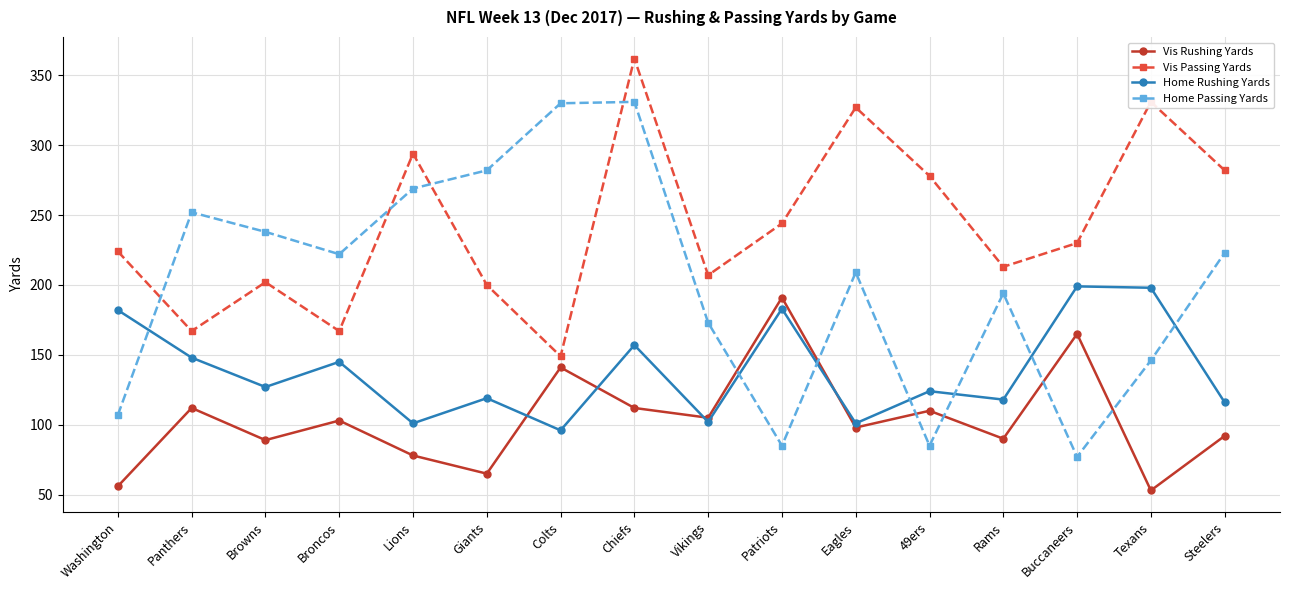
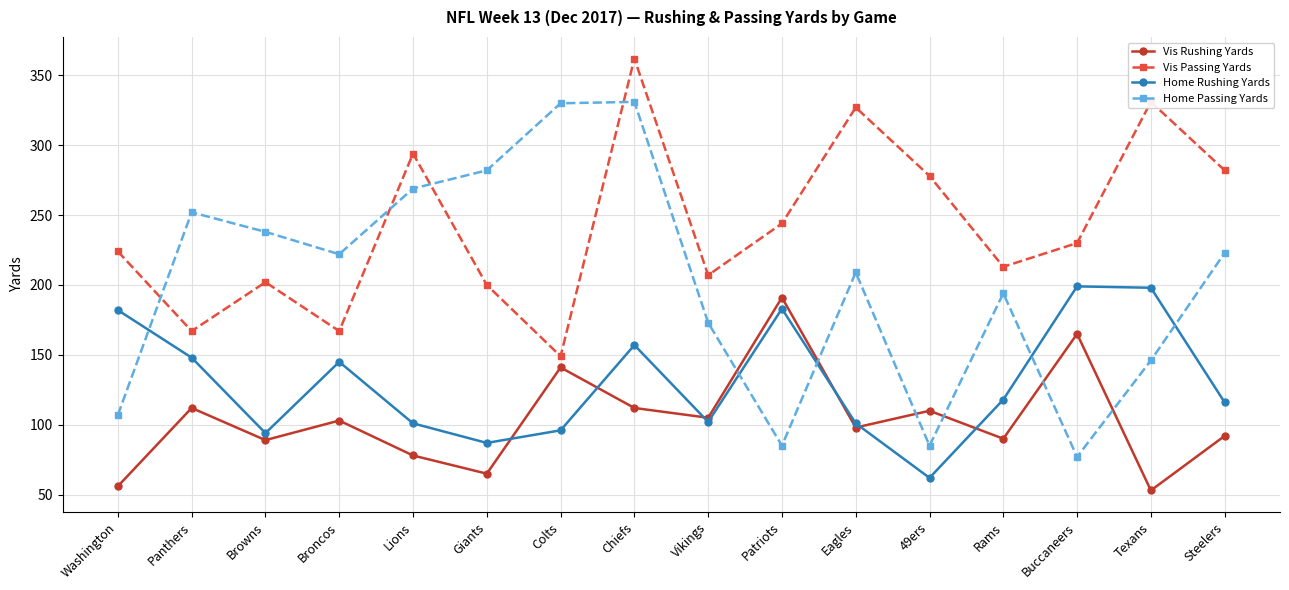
  {
    "Home Rushing Yards": {
      "Washington": 182,
      "Panthers": 148,
-     "Browns": 127,
+     "Browns": 94,
      "Broncos": 145,
      "Lions": 101,
-     "Giants": 119,
+     "Giants": 87,
      "Colts": 96,
      "Chiefs": 157,
      "Vikings": 102,
      "Patriots": 183,
      "Eagles": 101,
-     "49ers": 124,
+     "49ers": 62,
      "Rams": 118,
      "Buccaneers": 199,
      "Texans": 198,
      "Steelers": 116
    },
    "Home Passing Yards": {
      "Washington": 107,
      "Panthers": 252,
      "Browns": 238,
      "Broncos": 222,
      "Lions": 269,
      "Giants": 282,
      "Colts": 330,
      "Chiefs": 331,
      "Vikings": 173,
      "Patriots": 85,
      "Eagles": 209,
      "49ers": 85,
      "Rams": 194,
      "Buccaneers": 77,
      "Texans": 146,
      "Steelers": 223
    }
  }
